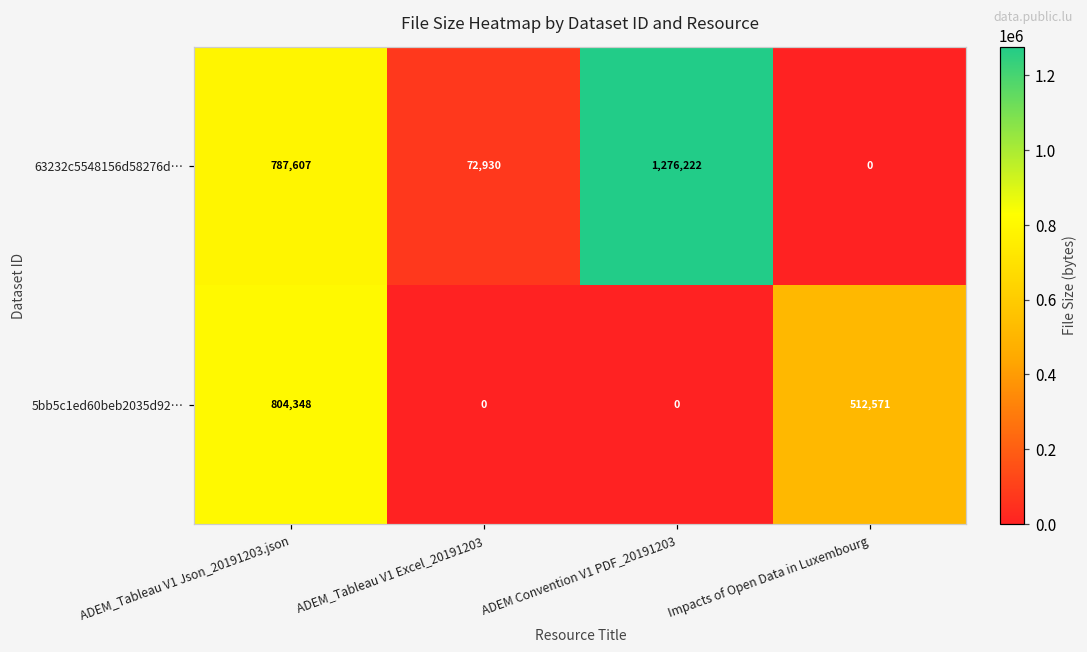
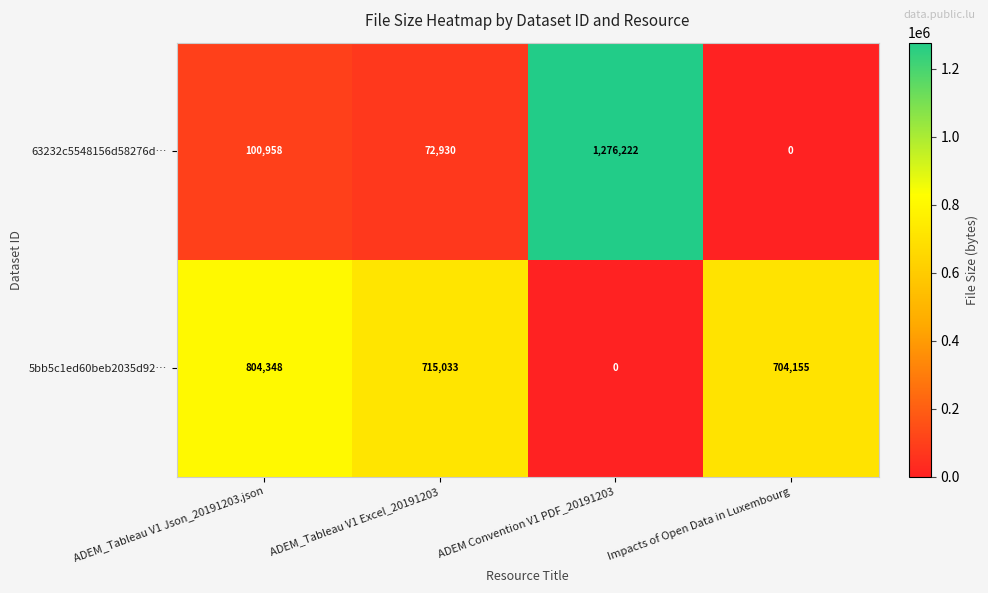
  {
    "63232c5548156d58276d…": {
-     "ADEM_Tableau V1 Json_20191203.json": "787,607",
+     "ADEM_Tableau V1 Json_20191203.json": "100,958",
      "ADEM_Tableau V1 Excel_20191203": "72,930",
      "ADEM Convention V1 PDF_20191203": "1,276,222",
      "Impacts of Open Data in Luxembourg": "0"
    },
    "5bb5c1ed60beb2035d92…": {
      "ADEM_Tableau V1 Json_20191203.json": "804,348",
-     "ADEM_Tableau V1 Excel_20191203": "0",
+     "ADEM_Tableau V1 Excel_20191203": "715,033",
      "ADEM Convention V1 PDF_20191203": "0",
-     "Impacts of Open Data in Luxembourg": "512,571"
+     "Impacts of Open Data in Luxembourg": "704,155"
    }
  }
